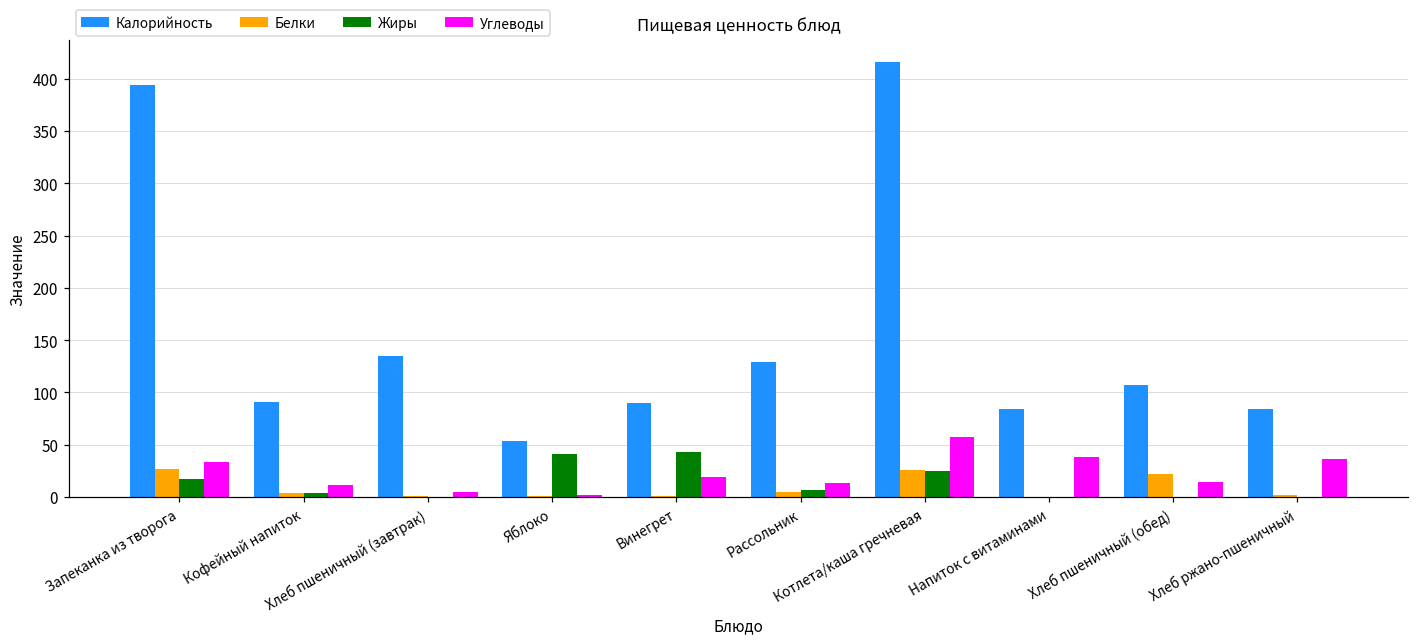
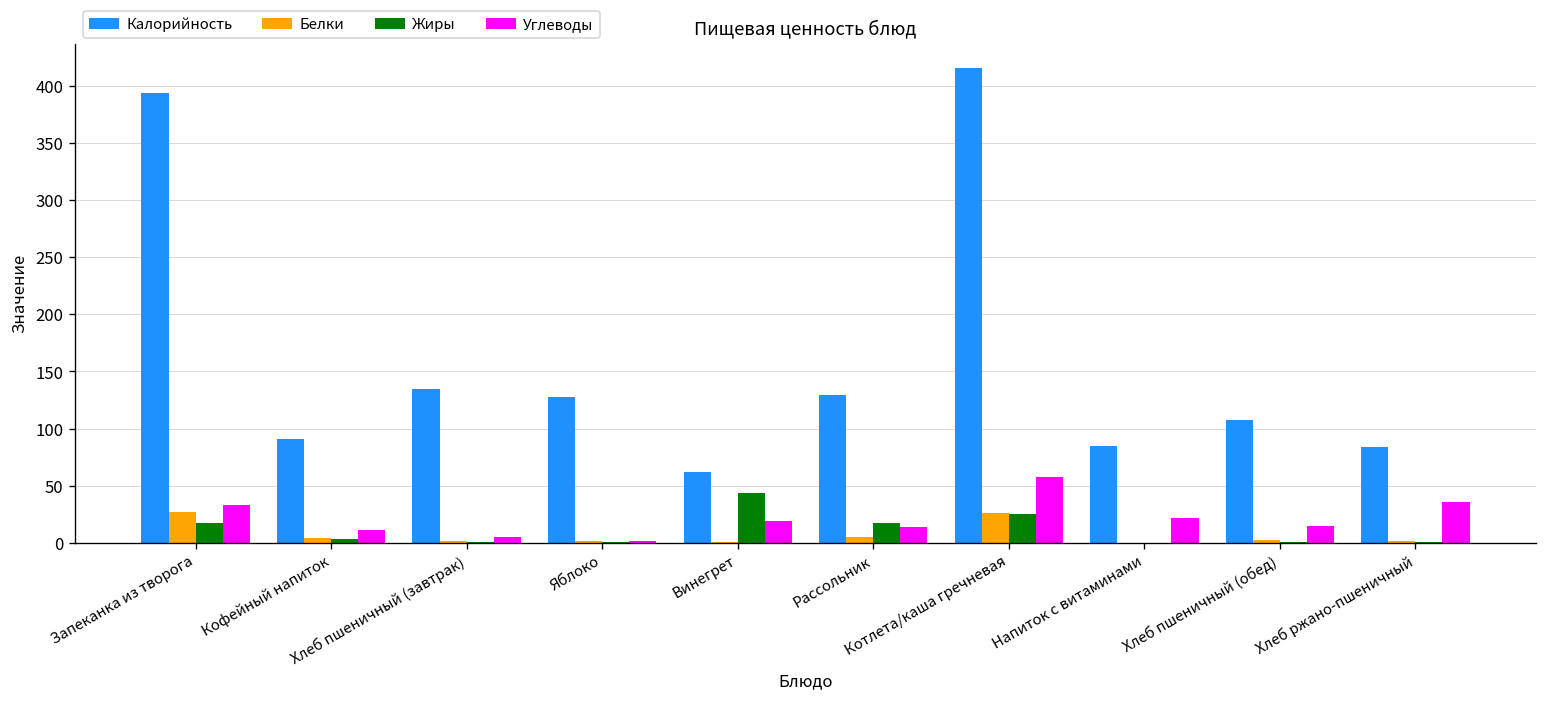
  {
    "Калорийность": {
      "Запеканка из творога": 390,
      "Кофейный напиток": 90,
      "Хлеб пшеничный (завтрак)": 140,
-     "Яблоко": 50,
-     "Винегрет": 90,
+     "Яблоко": 130,
+     "Винегрет": 60,
      "Рассольник": 130,
      "Котлета/каша гречневая": 420,
      "Напиток с витаминами": 80,
      "Хлеб пшеничный (обед)": 110,
      "Хлеб ржано-пшеничный": 80
    },
    "Белки": {
      "Запеканка из творога": 30,
      "Кофейный напиток": 0,
      "Рассольник": 0,
      "Котлета/каша гречневая": 30,
      "Напиток с витаминами": 0,
-     "Хлеб пшеничный (обед)": 20
+     "Хлеб пшеничный (обед)": 0
    },
    "Жиры": {
      "Запеканка из творога": 20,
      "Кофейный напиток": 0,
-     "Яблоко": 40,
+     "Яблоко": 0,
      "Винегрет": 40,
-     "Рассольник": 10,
+     "Рассольник": 20,
      "Котлета/каша гречневая": 20,
      "Напиток с витаминами": 0
    },
    "Углеводы": {
      "Запеканка из творога": 30,
      "Кофейный напиток": 10,
      "Хлеб пшеничный (завтрак)": 10,
      "Винегрет": 20,
      "Рассольник": 10,
      "Котлета/каша гречневая": 60,
-     "Напиток с витаминами": 40,
+     "Напиток с витаминами": 20,
      "Хлеб пшеничный (обед)": 10,
      "Хлеб ржано-пшеничный": 40
    }
  }
